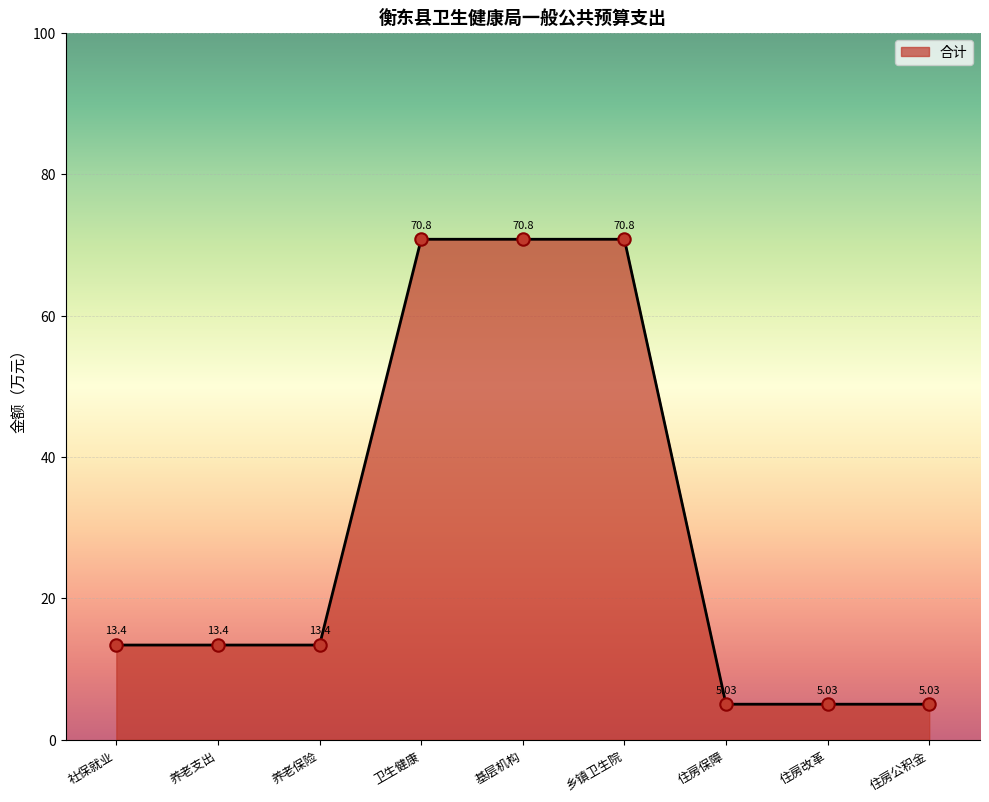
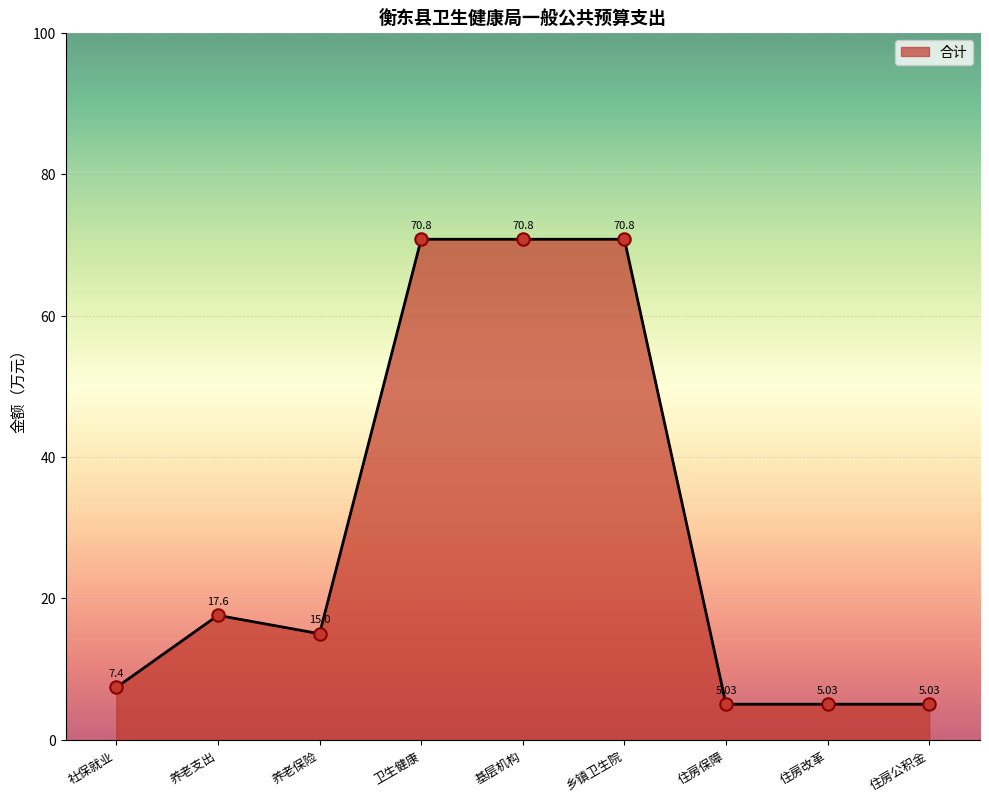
  {
-   "社保就业": 13.4,
-   "养老支出": 13.4,
-   "养老保险": 13.4,
+   "社保就业": 7.4,
+   "养老支出": 17.6,
+   "养老保险": 15.0,
    "卫生健康": 70.8,
    "基层机构": 70.8,
    "乡镇卫生院": 70.8,
    "住房保障": 5.03,
    "住房改革": 5.03,
    "住房公积金": 5.03
  }
